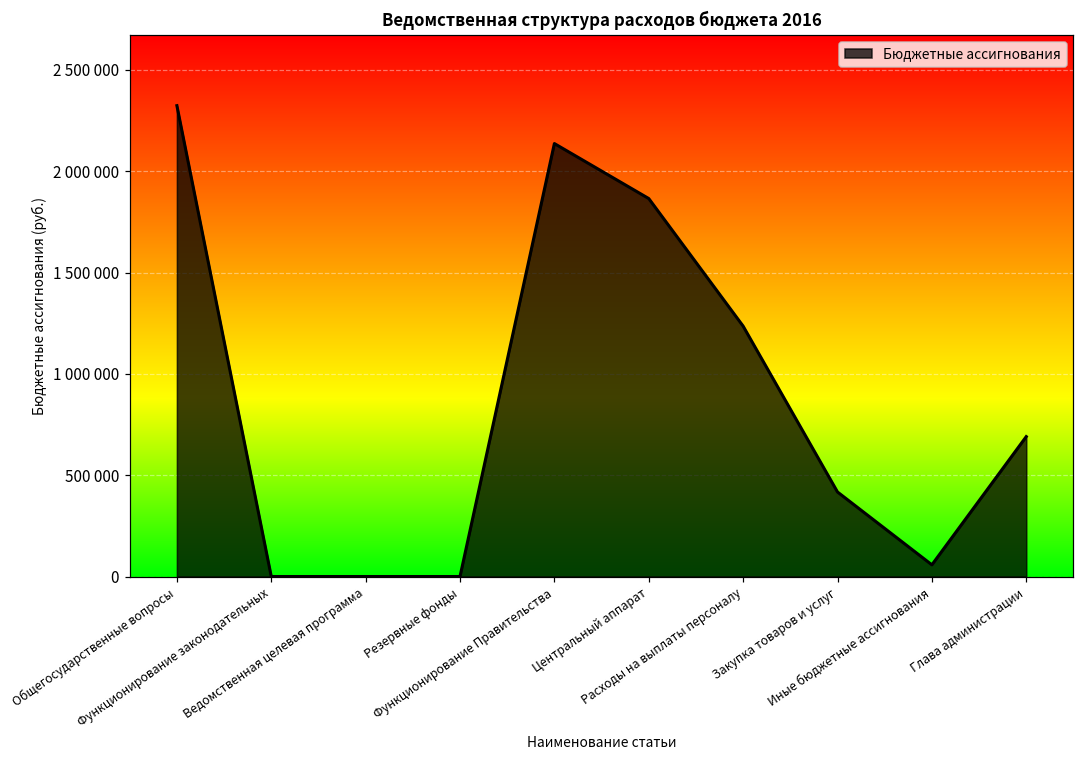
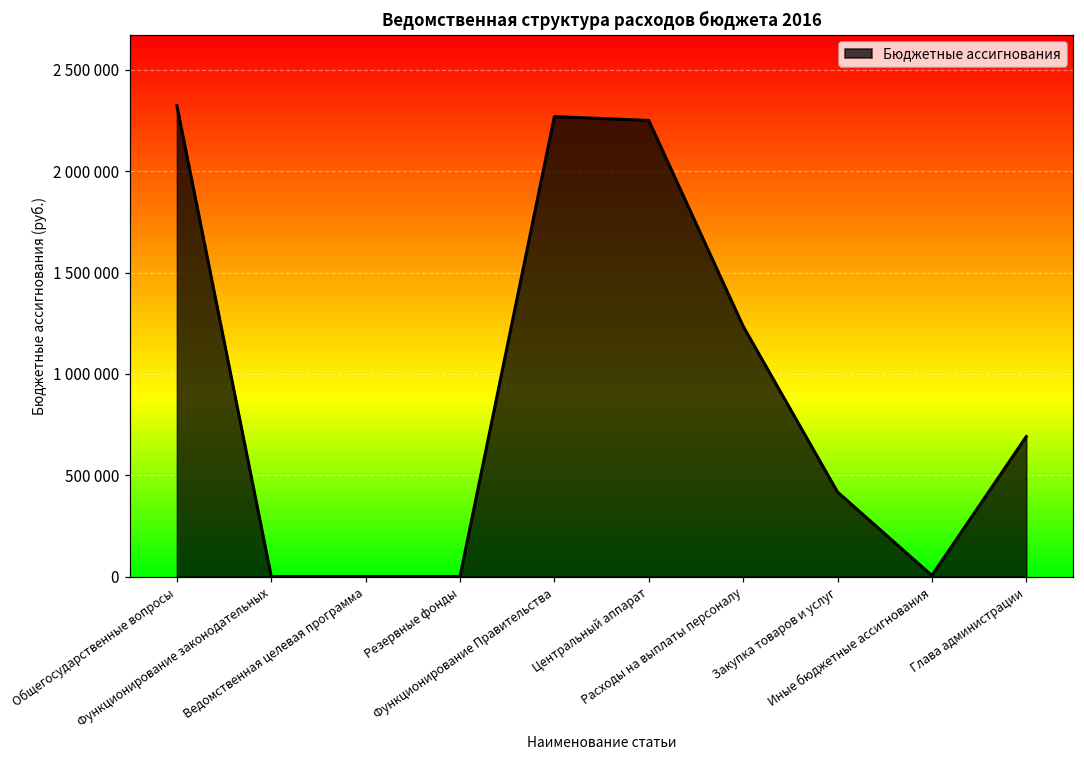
  {
    "Общегосударственные вопросы": 2320000,
    "Функционирование законодательных": 0,
    "Ведомственная целевая программа": 0,
    "Резервные фонды": 0,
-   "Функционирование Правительства": 2140000,
-   "Центральный аппарат": 1870000,
+   "Функционирование Правительства": 2270000,
+   "Центральный аппарат": 2250000,
    "Расходы на выплаты персоналу": 1240000,
    "Закупка товаров и услуг": 420000,
-   "Иные бюджетные ассигнования": 60000,
+   "Иные бюджетные ассигнования": 10000,
    "Глава администрации": 690000
  }
